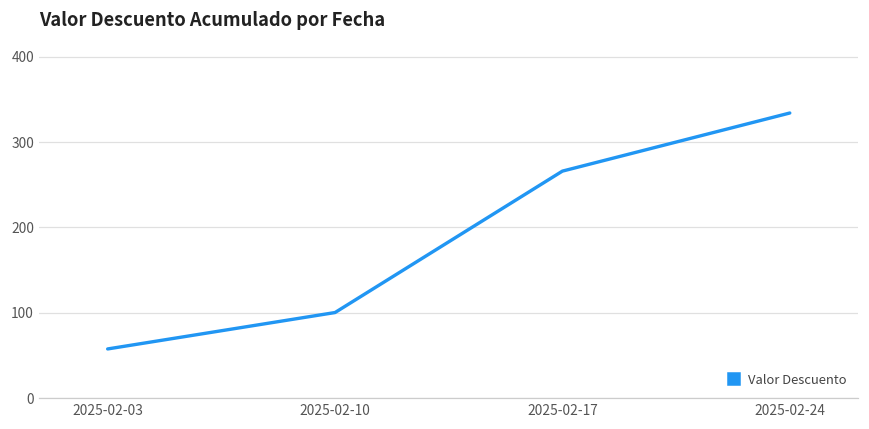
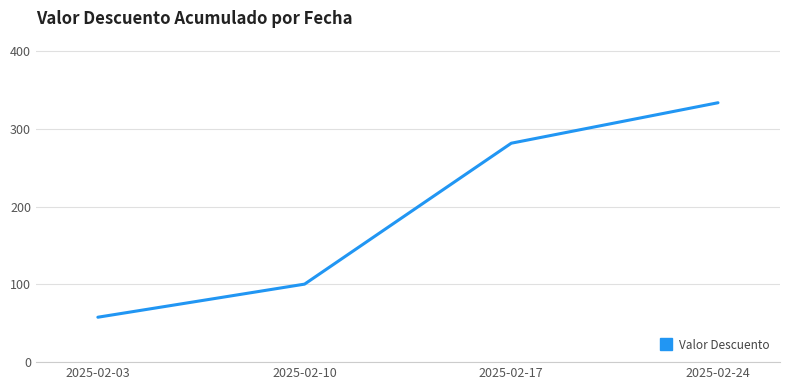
  {
    "2025-02-03": 60,
    "2025-02-10": 100,
-   "2025-02-17": 270,
+   "2025-02-17": 280,
    "2025-02-24": 330
  }
